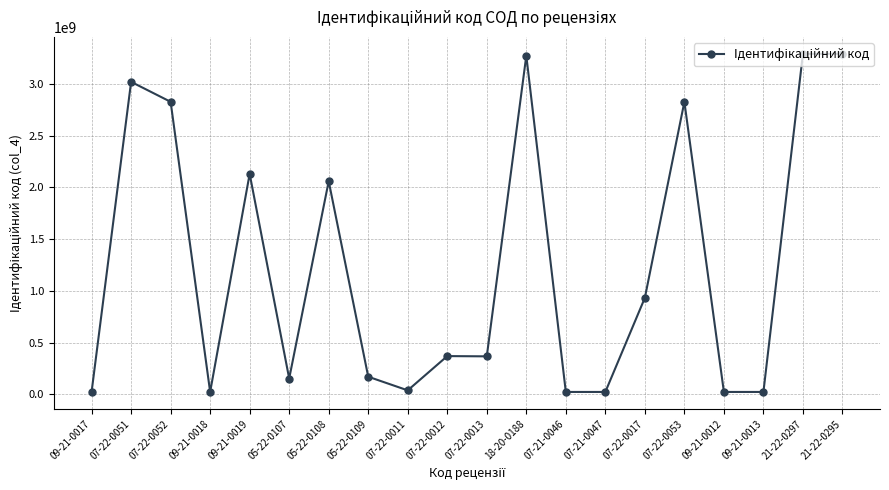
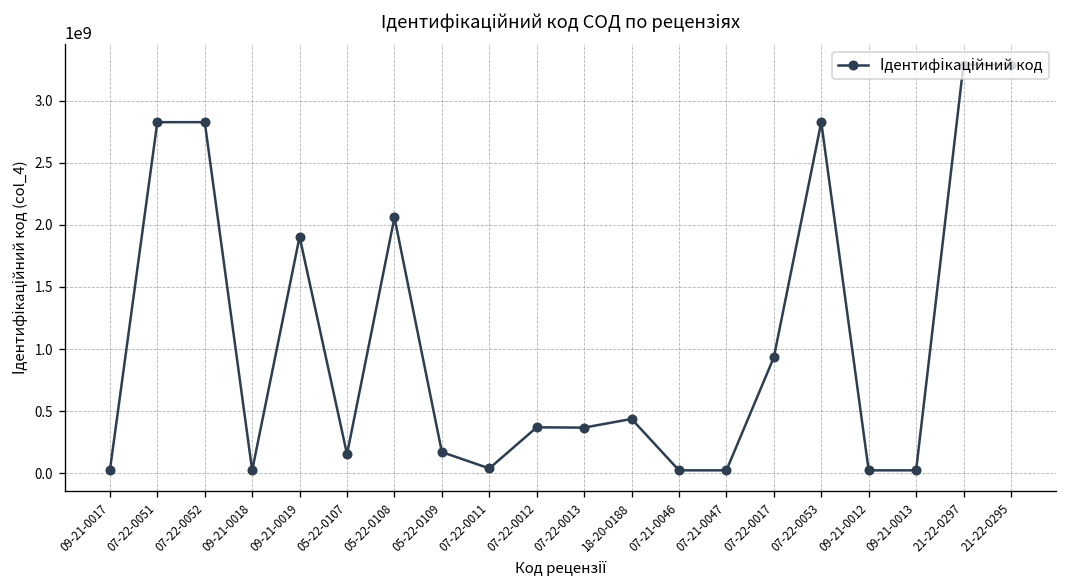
  {
    "09-21-0017": 20000000,
-   "07-22-0051": 3020000000,
+   "07-22-0051": 2830000000,
    "07-22-0052": 2830000000,
    "09-21-0018": 20000000,
-   "09-21-0019": 2130000000,
+   "09-21-0019": 1900000000,
    "05-22-0107": 150000000,
    "05-22-0108": 2060000000,
    "05-22-0109": 170000000,
    "07-22-0011": 40000000,
    "07-22-0012": 370000000,
    "07-22-0013": 370000000,
-   "18-20-0188": 3270000000,
+   "18-20-0188": 440000000,
    "07-21-0046": 20000000,
    "07-21-0047": 20000000,
    "07-22-0017": 930000000,
    "07-22-0053": 2830000000,
    "09-21-0012": 20000000,
    "09-21-0013": 20000000
  }
